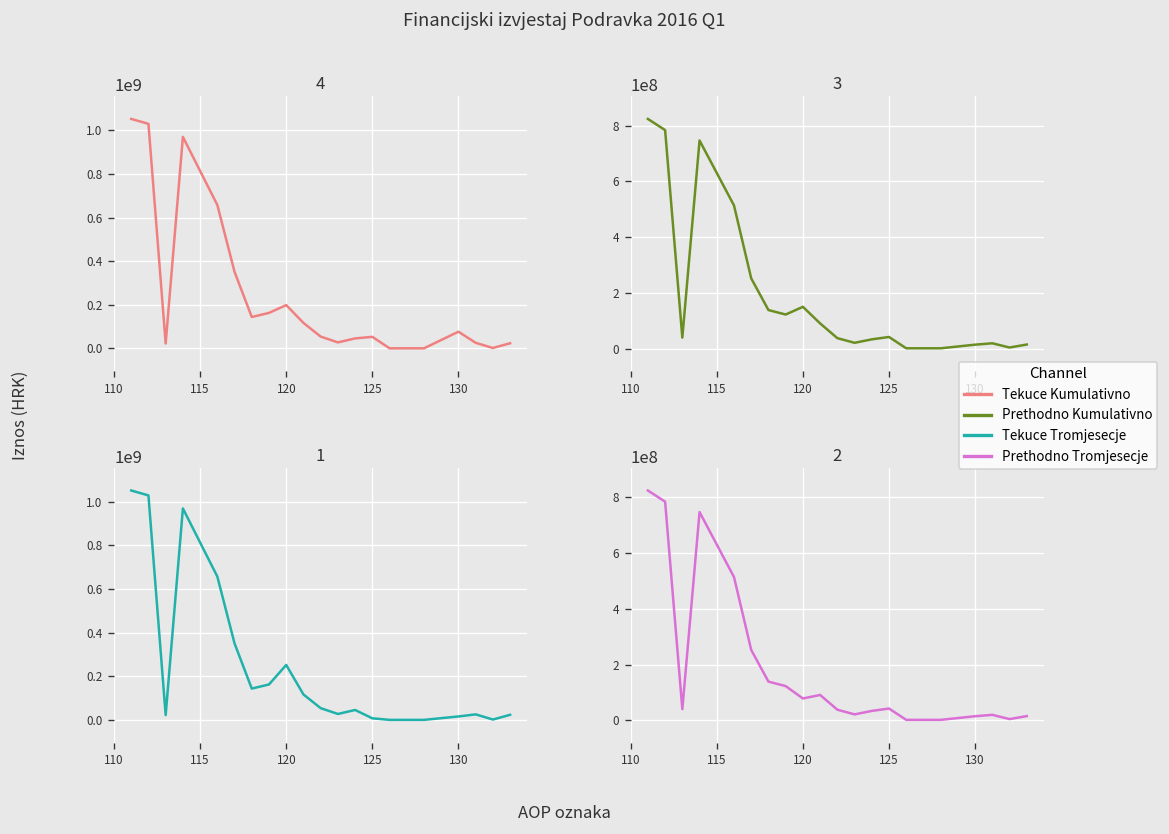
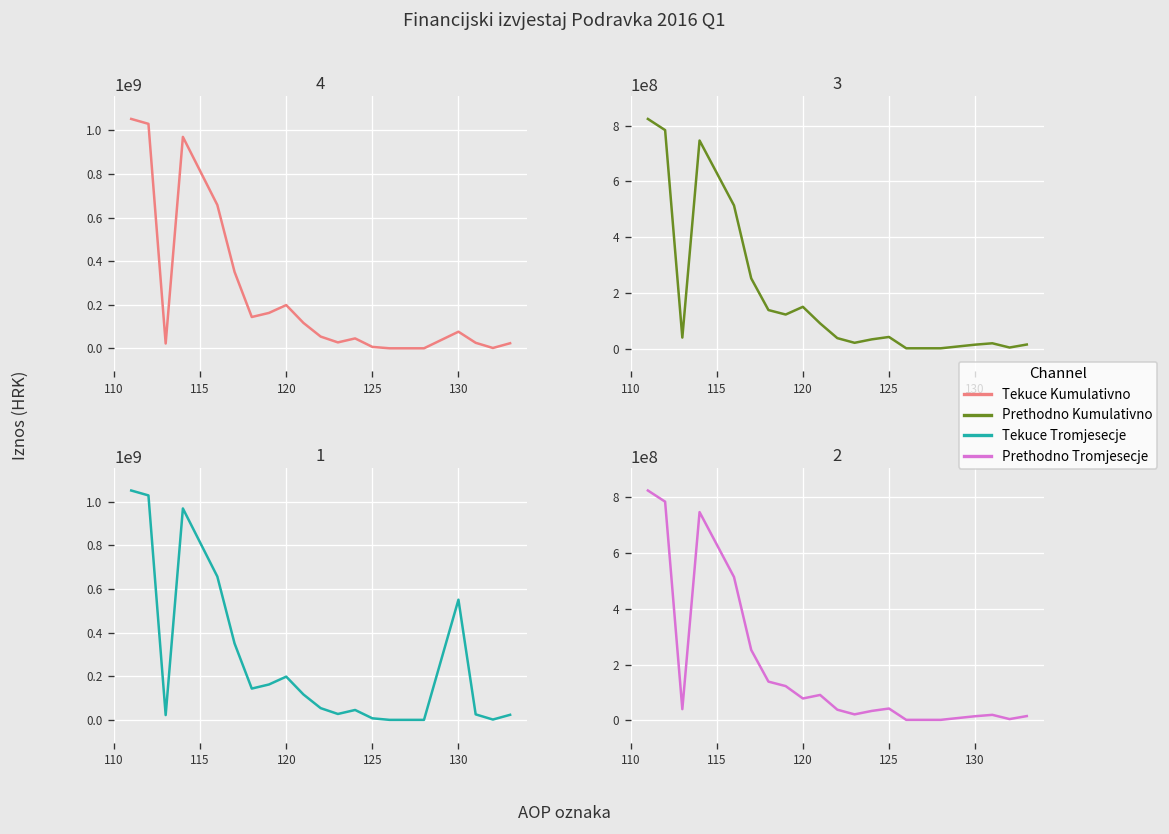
  {
    "4": {
      "120": 200000000,
-     "125": 50000000,
+     "125": 10000000,
      "130": 80000000
    },
    "3": {
      "120": 150000000,
      "125": 40000000
    },
    "1": {
-     "120": 250000000,
+     "120": 200000000,
      "125": 10000000,
-     "130": 20000000
+     "130": 550000000
    },
    "2": {
      "120": 80000000,
      "125": 40000000,
      "130": 10000000
    }
  }
